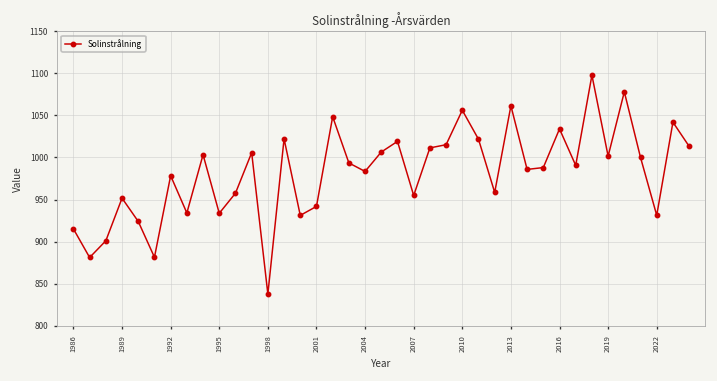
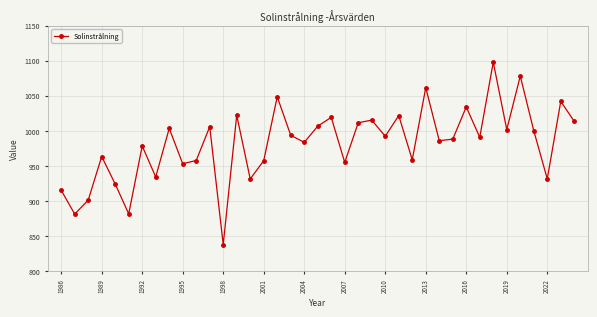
  {
    "1986": 920,
-   "1989": 950,
+   "1989": 960,
    "1992": 980,
-   "1995": 930,
+   "1995": 950,
    "1998": 840,
-   "2001": 940,
+   "2001": 960,
    "2004": 980,
    "2007": 950,
-   "2010": 1060,
+   "2010": 990,
    "2013": 1060,
    "2016": 1030,
    "2019": 1000,
    "2022": 930
  }
